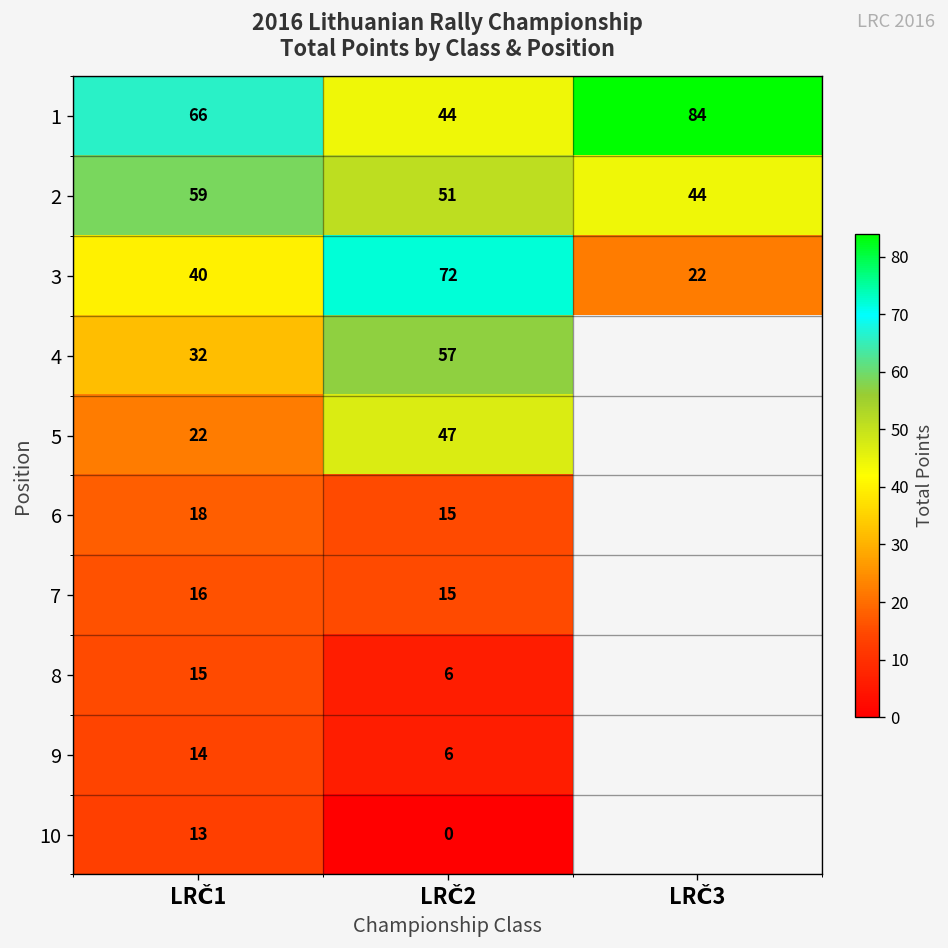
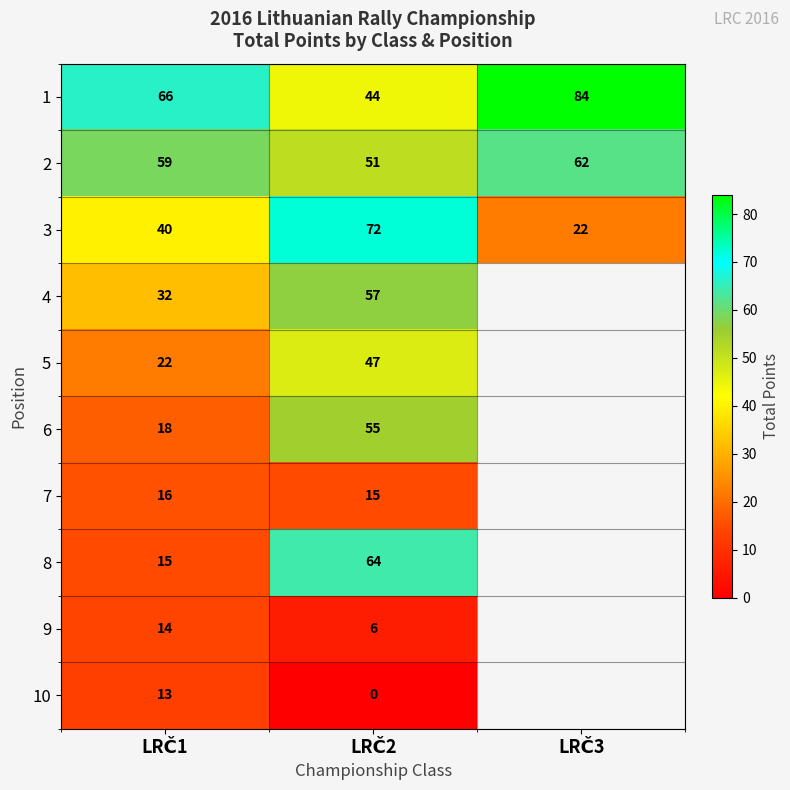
  {
    "1": {
      "LRČ1": 66,
      "LRČ2": 44,
      "LRČ3": 84
    },
    "2": {
      "LRČ1": 59,
      "LRČ2": 51,
-     "LRČ3": 44
+     "LRČ3": 62
    },
    "3": {
      "LRČ1": 40,
      "LRČ2": 72,
      "LRČ3": 22
    },
    "4": {
      "LRČ1": 32,
      "LRČ2": 57
    },
    "5": {
      "LRČ1": 22,
      "LRČ2": 47
    },
    "6": {
      "LRČ1": 18,
-     "LRČ2": 15
+     "LRČ2": 55
    },
    "7": {
      "LRČ1": 16,
      "LRČ2": 15
    },
    "8": {
      "LRČ1": 15,
-     "LRČ2": 6
+     "LRČ2": 64
    },
    "9": {
      "LRČ1": 14,
      "LRČ2": 6
    },
    "10": {
      "LRČ1": 13,
      "LRČ2": 0
    }
  }
